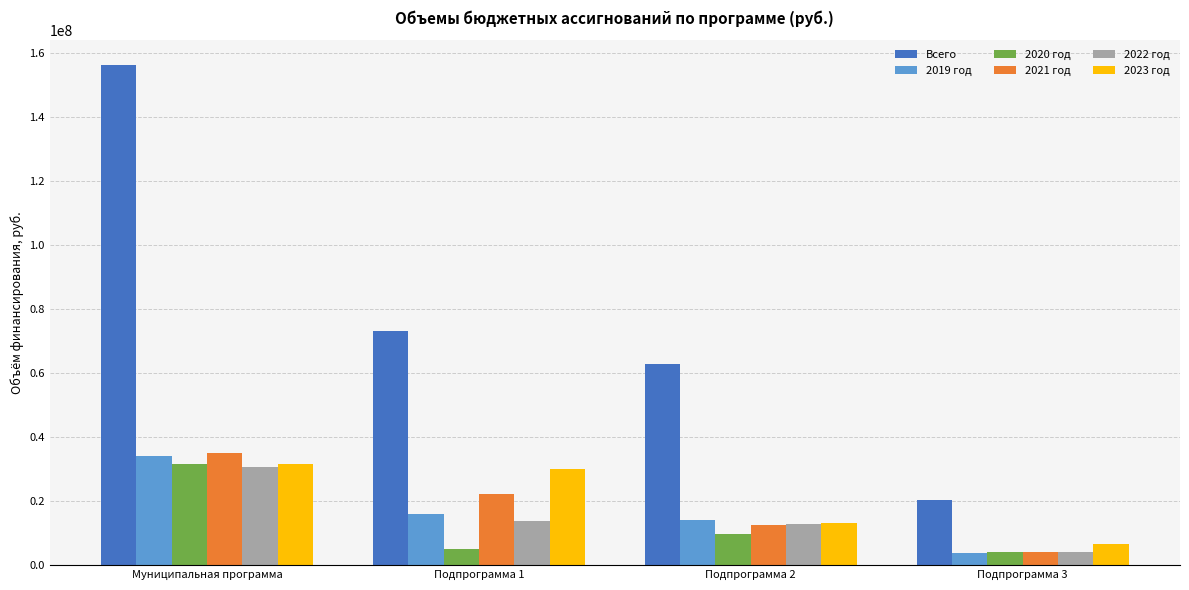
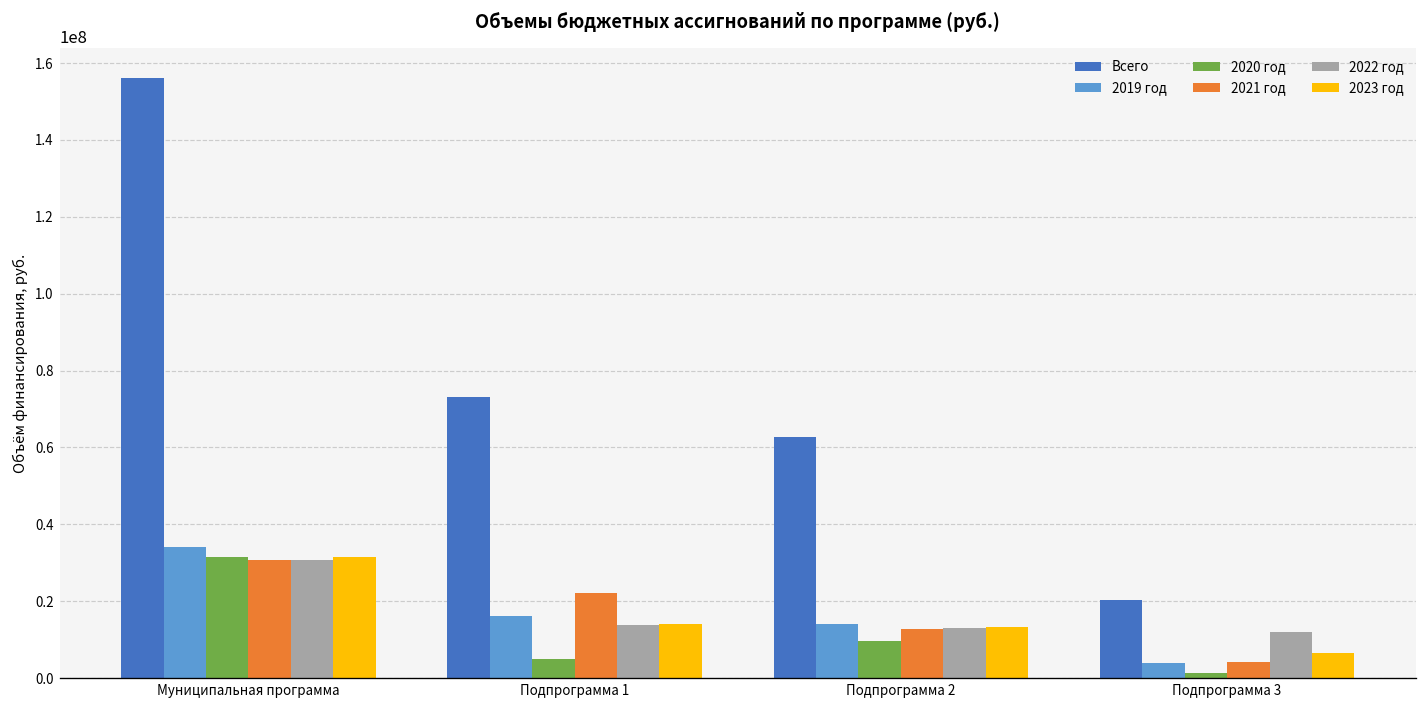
  {
    "2020 год": {
      "Муниципальная программа": 32000000,
      "Подпрограмма 1": 5000000,
      "Подпрограмма 2": 10000000,
-     "Подпрограмма 3": 4000000
+     "Подпрограмма 3": 1000000
    },
    "2021 год": {
-     "Муниципальная программа": 35000000,
+     "Муниципальная программа": 31000000,
      "Подпрограмма 1": 22000000,
      "Подпрограмма 2": 13000000,
      "Подпрограмма 3": 4000000
    },
    "2022 год": {
      "Муниципальная программа": 31000000,
      "Подпрограмма 1": 14000000,
      "Подпрограмма 2": 13000000,
-     "Подпрограмма 3": 4000000
+     "Подпрограмма 3": 12000000
    },
    "2023 год": {
      "Муниципальная программа": 32000000,
-     "Подпрограмма 1": 30000000,
+     "Подпрограмма 1": 14000000,
      "Подпрограмма 2": 13000000,
      "Подпрограмма 3": 6000000
    }
  }
